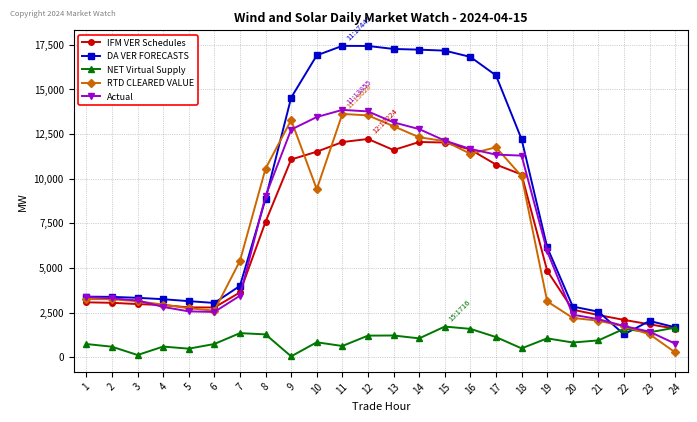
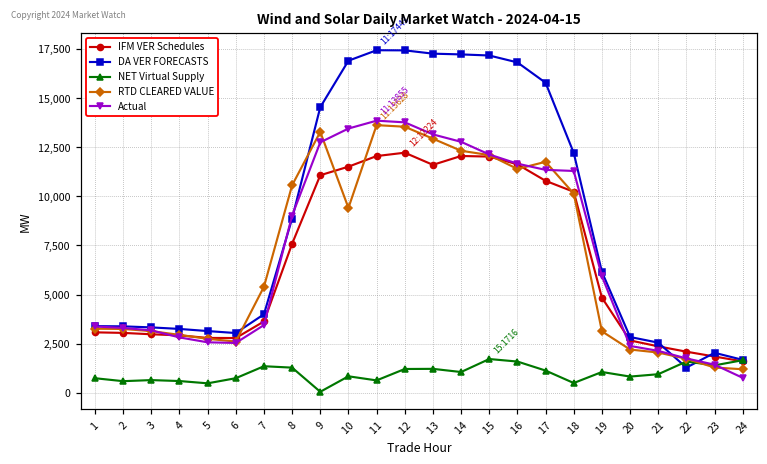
  {
    "IFM VER Schedules": {
      "1": "3,100",
      "2": "3,000",
      "3": "3,000",
      "6": "2,800",
      "7": "3,600",
      "8": "7,600",
      "9": "11,100",
      "10": "11,500",
      "11": "12,100",
      "12": "12,200",
      "13": "11,600",
      "14": "12,100",
      "17": "10,800",
      "19": "4,800",
      "20": "2,700",
      "21": "2,400",
      "22": "2,100",
      "23": "1,800"
    },
    "DA VER FORECASTS": {
      "11": "17443"
    },
    "NET Virtual Supply": {
      "1": "700",
      "2": "600",
-     "3": "100",
+     "3": "600",
      "4": "600",
      "5": "500",
      "6": "700",
      "7": "1,300",
      "8": "1,300",
      "9": "0",
      "10": "800",
      "11": "600",
      "12": "1,200",
      "13": "1,200",
      "14": "1,100",
      "16": "1,600",
      "17": "1,100",
      "18": "500",
      "19": "1,100",
      "20": "800",
      "21": "900"
    },
    "RTD CLEARED VALUE": {
      "7": "5,400",
      "8": "10,600",
      "9": "13,300",
      "10": "9,400",
      "11": "13,600",
      "12": "13,500",
      "14": "12,300",
      "16": "11,400",
      "17": "11,800",
      "19": "3,100",
      "20": "2,200",
-     "24": "300"
+     "24": "1,200"
    },
    "Actual": {
      "5": "2,600",
      "7": "3,400",
      "8": "9,000",
      "9": "12,800",
      "10": "13,500",
      "14": "12,800",
      "17": "11,400",
      "18": "11,300",
      "19": "5,900",
      "20": "2,400",
      "24": "800"
    }
  }
